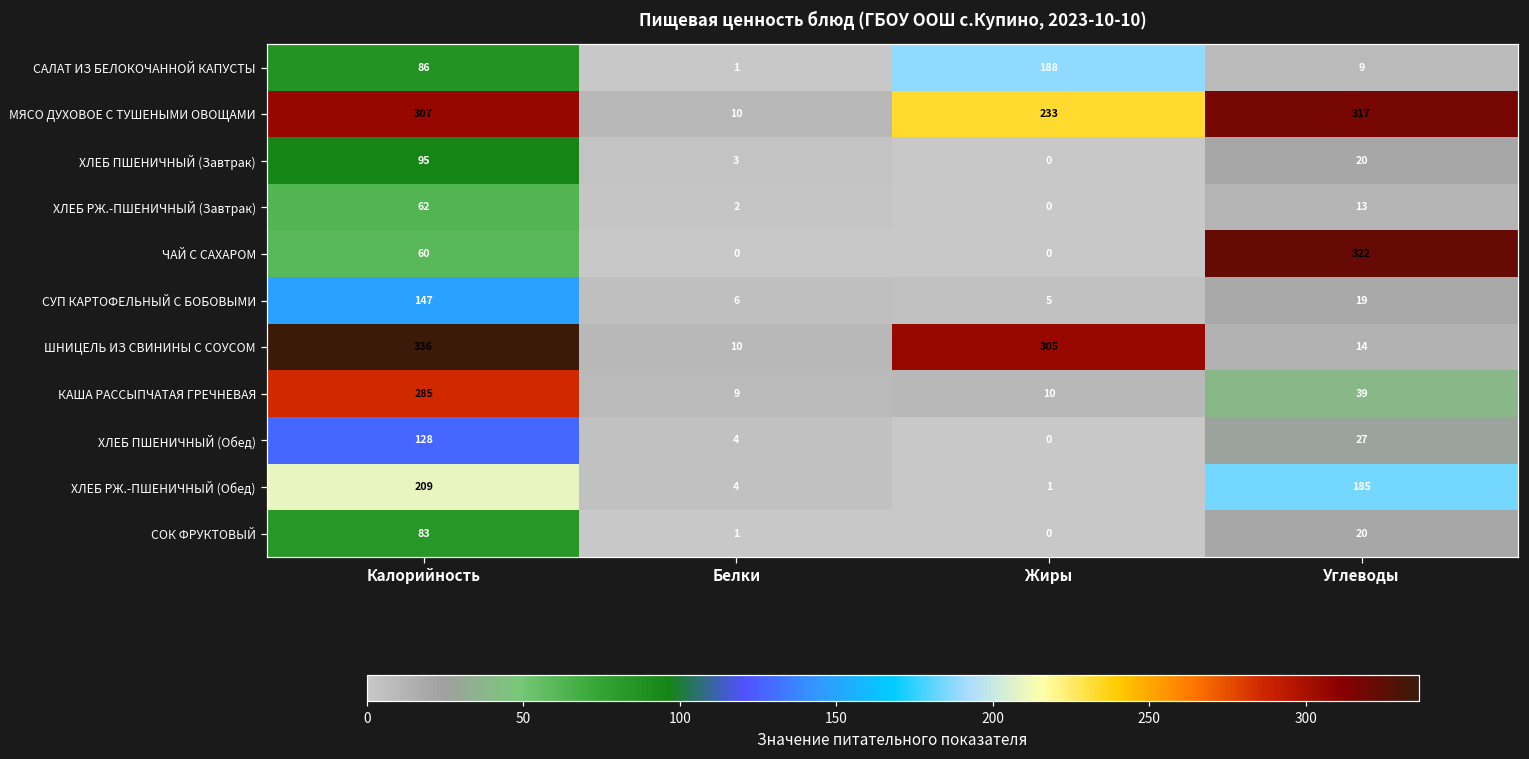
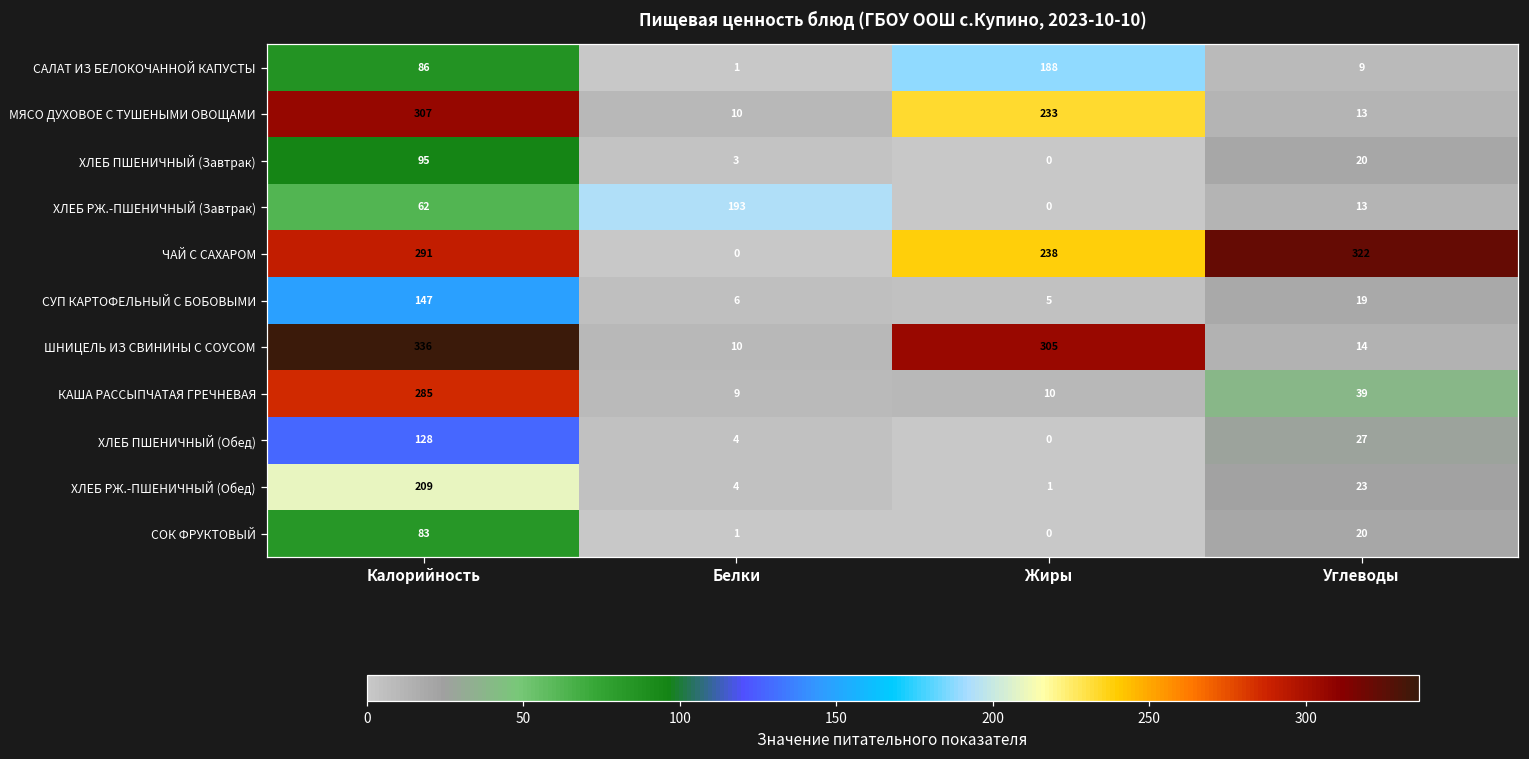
  {
    "САЛАТ ИЗ БЕЛОКОЧАННОЙ КАПУСТЫ": {
      "Калорийность": 86,
      "Белки": 1,
      "Жиры": 188,
      "Углеводы": 9
    },
    "МЯСО ДУХОВОЕ С ТУШЕНЫМИ ОВОЩАМИ": {
      "Калорийность": 307,
      "Белки": 10,
      "Жиры": 233,
-     "Углеводы": 317
+     "Углеводы": 13
    },
    "ХЛЕБ ПШЕНИЧНЫЙ (Завтрак)": {
      "Калорийность": 95,
      "Белки": 3,
      "Жиры": 0,
      "Углеводы": 20
    },
    "ХЛЕБ РЖ.-ПШЕНИЧНЫЙ (Завтрак)": {
      "Калорийность": 62,
-     "Белки": 2,
+     "Белки": 193,
      "Жиры": 0,
      "Углеводы": 13
    },
    "ЧАЙ С САХАРОМ": {
-     "Калорийность": 60,
+     "Калорийность": 291,
      "Белки": 0,
-     "Жиры": 0,
+     "Жиры": 238,
      "Углеводы": 322
    },
    "СУП КАРТОФЕЛЬНЫЙ С БОБОВЫМИ": {
      "Калорийность": 147,
      "Белки": 6,
      "Жиры": 5,
      "Углеводы": 19
    },
    "ШНИЦЕЛЬ ИЗ СВИНИНЫ С СОУСОМ": {
      "Калорийность": 336,
      "Белки": 10,
      "Жиры": 305,
      "Углеводы": 14
    },
    "КАША РАССЫПЧАТАЯ ГРЕЧНЕВАЯ": {
      "Калорийность": 285,
      "Белки": 9,
      "Жиры": 10,
      "Углеводы": 39
    },
    "ХЛЕБ ПШЕНИЧНЫЙ (Обед)": {
      "Калорийность": 128,
      "Белки": 4,
      "Жиры": 0,
      "Углеводы": 27
    },
    "ХЛЕБ РЖ.-ПШЕНИЧНЫЙ (Обед)": {
      "Калорийность": 209,
      "Белки": 4,
      "Жиры": 1,
-     "Углеводы": 185
+     "Углеводы": 23
    },
    "СОК ФРУКТОВЫЙ": {
      "Калорийность": 83,
      "Белки": 1,
      "Жиры": 0,
      "Углеводы": 20
    }
  }
